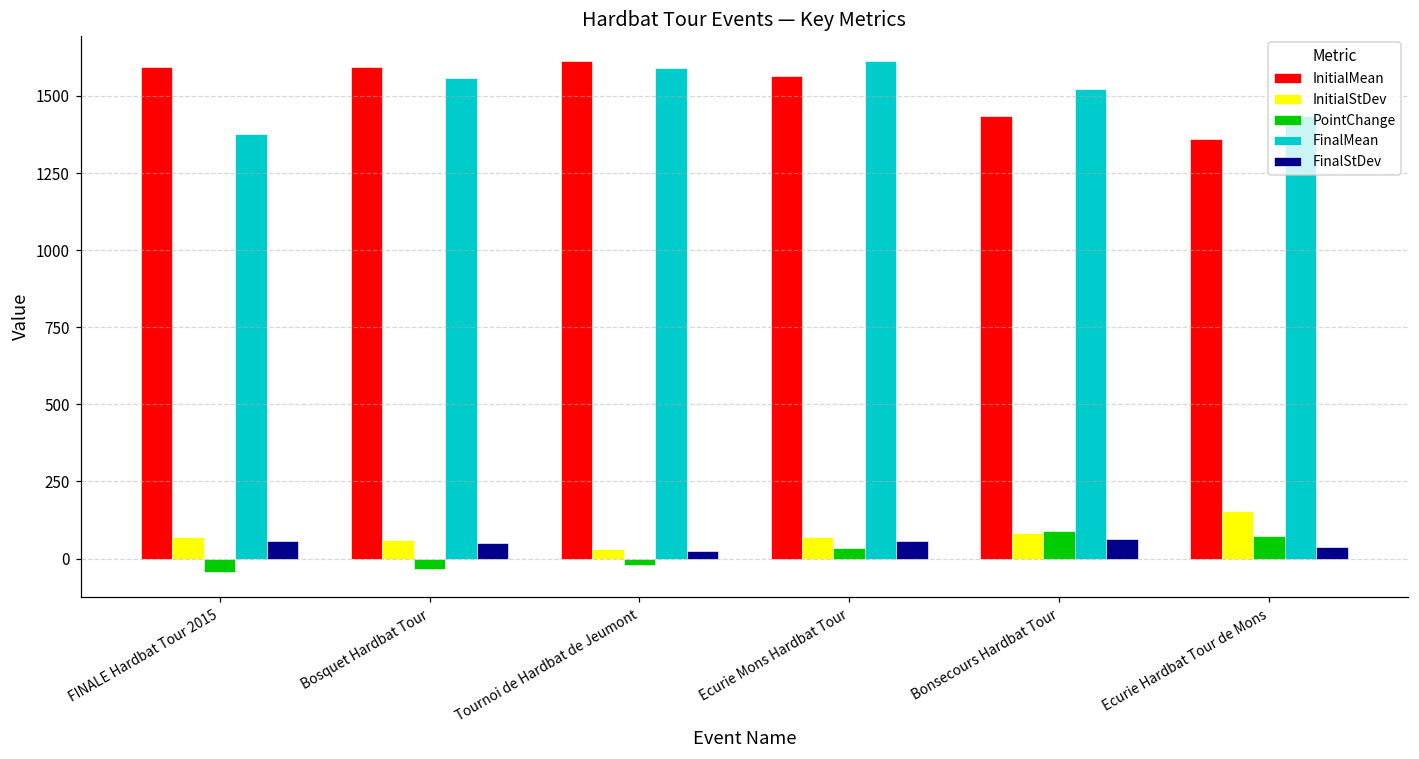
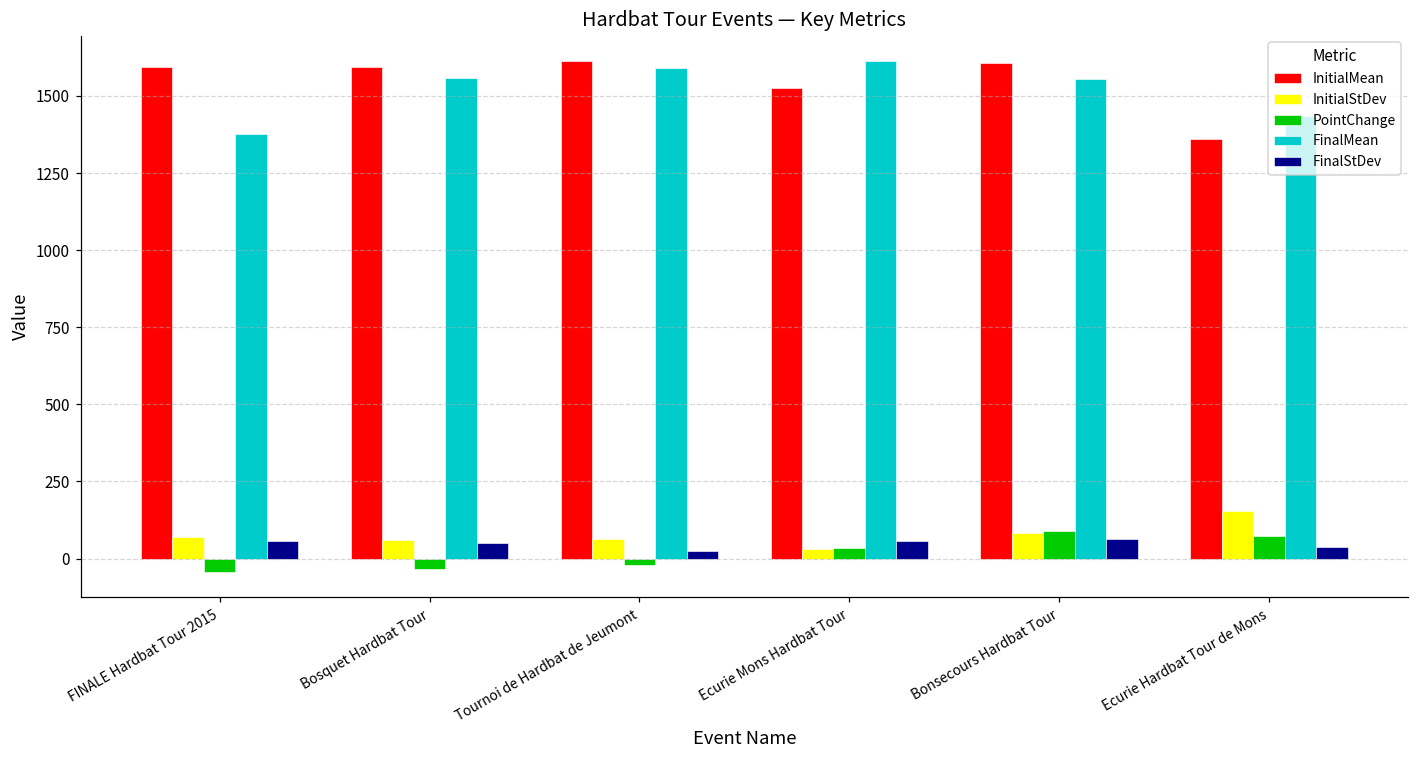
  {
    "InitialMean": {
      "FINALE Hardbat Tour 2015": 1590,
      "Bosquet Hardbat Tour": 1590,
      "Tournoi de Hardbat de Jeumont": 1610,
-     "Ecurie Mons Hardbat Tour": 1570,
-     "Bonsecours Hardbat Tour": 1440,
+     "Ecurie Mons Hardbat Tour": 1530,
+     "Bonsecours Hardbat Tour": 1610,
      "Ecurie Hardbat Tour de Mons": 1360
    },
    "InitialStDev": {
      "FINALE Hardbat Tour 2015": 70,
      "Bosquet Hardbat Tour": 60,
-     "Tournoi de Hardbat de Jeumont": 30,
-     "Ecurie Mons Hardbat Tour": 70,
+     "Tournoi de Hardbat de Jeumont": 60,
+     "Ecurie Mons Hardbat Tour": 30,
      "Bonsecours Hardbat Tour": 80,
      "Ecurie Hardbat Tour de Mons": 150
    },
    "PointChange": {
      "FINALE Hardbat Tour 2015": -40,
      "Bosquet Hardbat Tour": -40,
      "Tournoi de Hardbat de Jeumont": -20,
      "Ecurie Mons Hardbat Tour": 30,
      "Bonsecours Hardbat Tour": 90,
      "Ecurie Hardbat Tour de Mons": 70
    },
    "FinalMean": {
      "FINALE Hardbat Tour 2015": 1380,
      "Bosquet Hardbat Tour": 1560,
      "Tournoi de Hardbat de Jeumont": 1590,
      "Ecurie Mons Hardbat Tour": 1610,
-     "Bonsecours Hardbat Tour": 1520
+     "Bonsecours Hardbat Tour": 1560
    },
    "FinalStDev": {
      "FINALE Hardbat Tour 2015": 60,
      "Bosquet Hardbat Tour": 50,
      "Tournoi de Hardbat de Jeumont": 30,
      "Ecurie Mons Hardbat Tour": 60,
      "Bonsecours Hardbat Tour": 60,
      "Ecurie Hardbat Tour de Mons": 40
    }
  }
